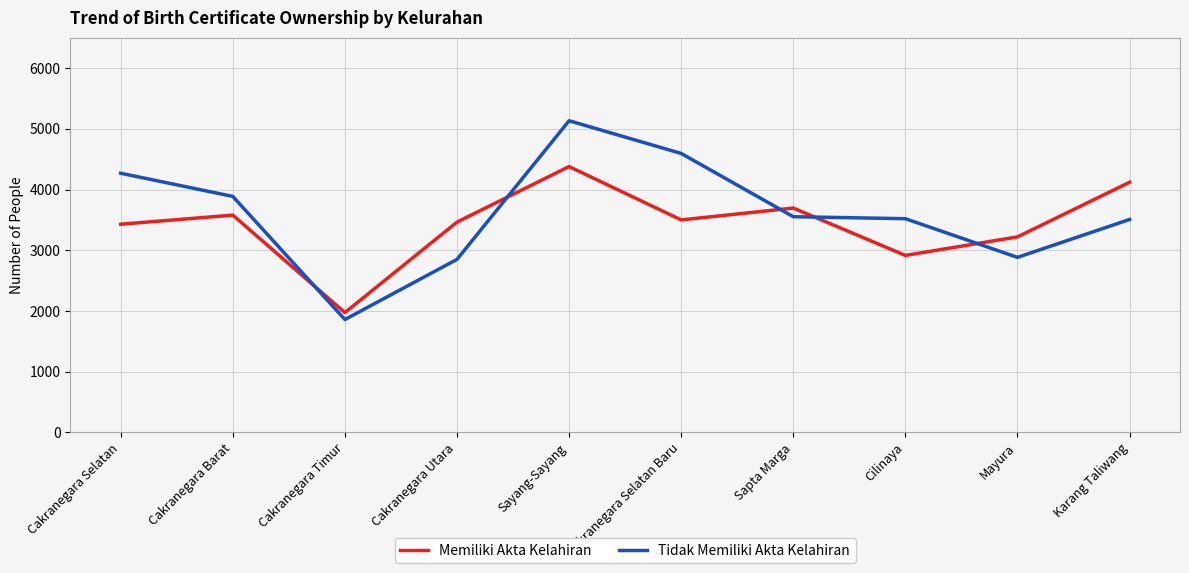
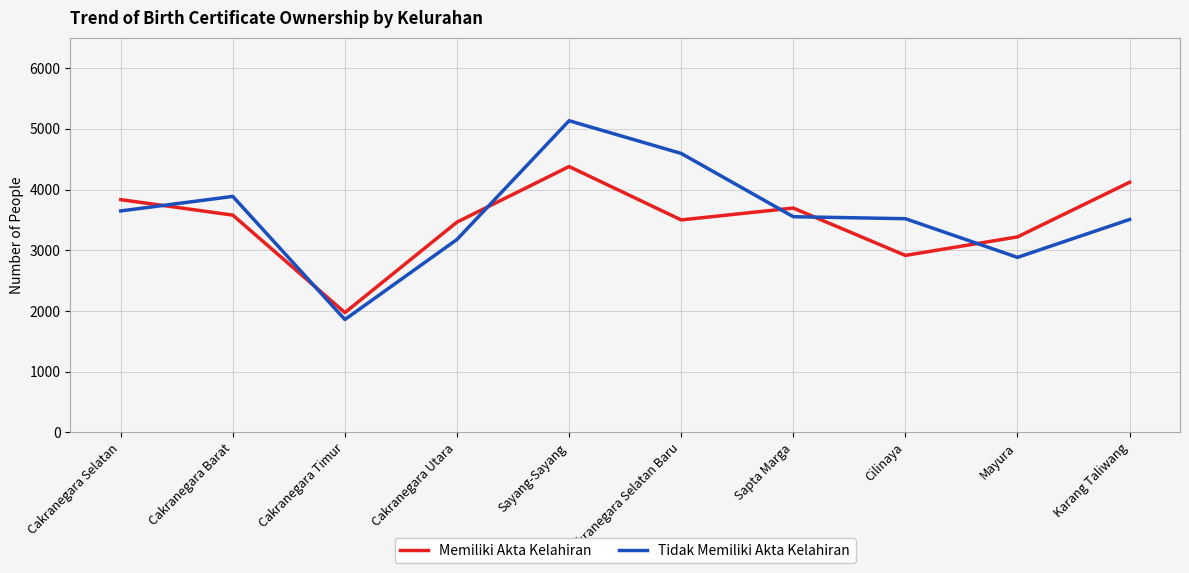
  {
    "Memiliki Akta Kelahiran": {
-     "Cakranegara Selatan": 3400,
+     "Cakranegara Selatan": 3800,
      "Cakranegara Barat": 3600,
      "Cakranegara Timur": 2000,
      "Cakranegara Utara": 3500,
      "Sayang-Sayang": 4400,
      "Cakranegara Selatan Baru": 3500,
      "Sapta Marga": 3700,
      "Cilinaya": 2900,
      "Mayura": 3200,
      "Karang Taliwang": 4100
    },
    "Tidak Memiliki Akta Kelahiran": {
-     "Cakranegara Selatan": 4300,
+     "Cakranegara Selatan": 3600,
      "Cakranegara Barat": 3900,
      "Cakranegara Timur": 1900,
-     "Cakranegara Utara": 2800,
+     "Cakranegara Utara": 3200,
      "Sayang-Sayang": 5100,
      "Cakranegara Selatan Baru": 4600,
      "Sapta Marga": 3600,
      "Cilinaya": 3500,
      "Mayura": 2900,
      "Karang Taliwang": 3500
    }
  }
